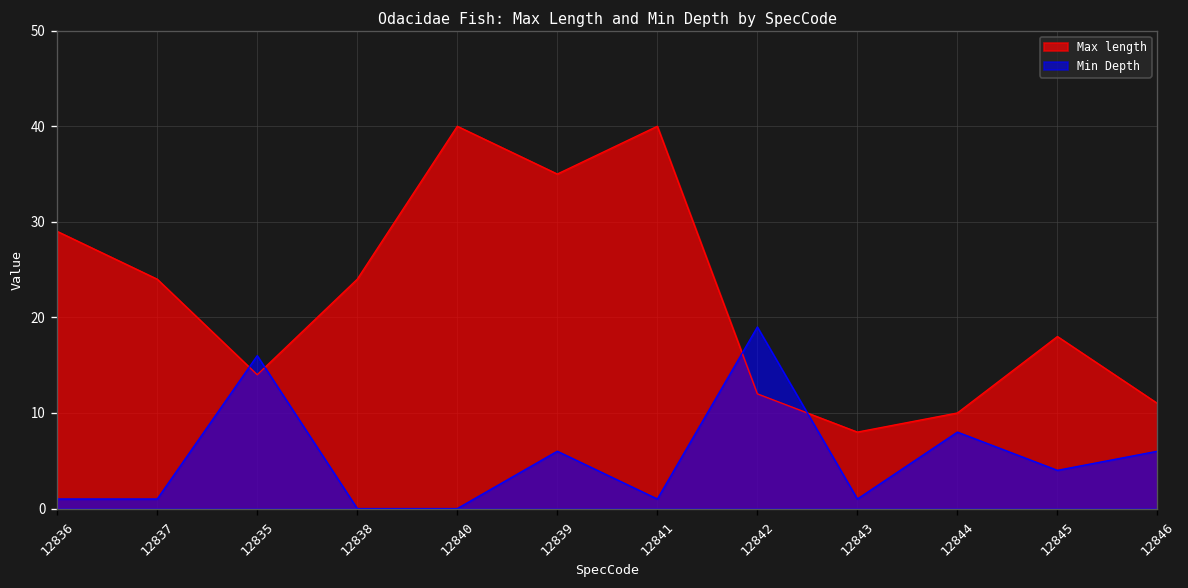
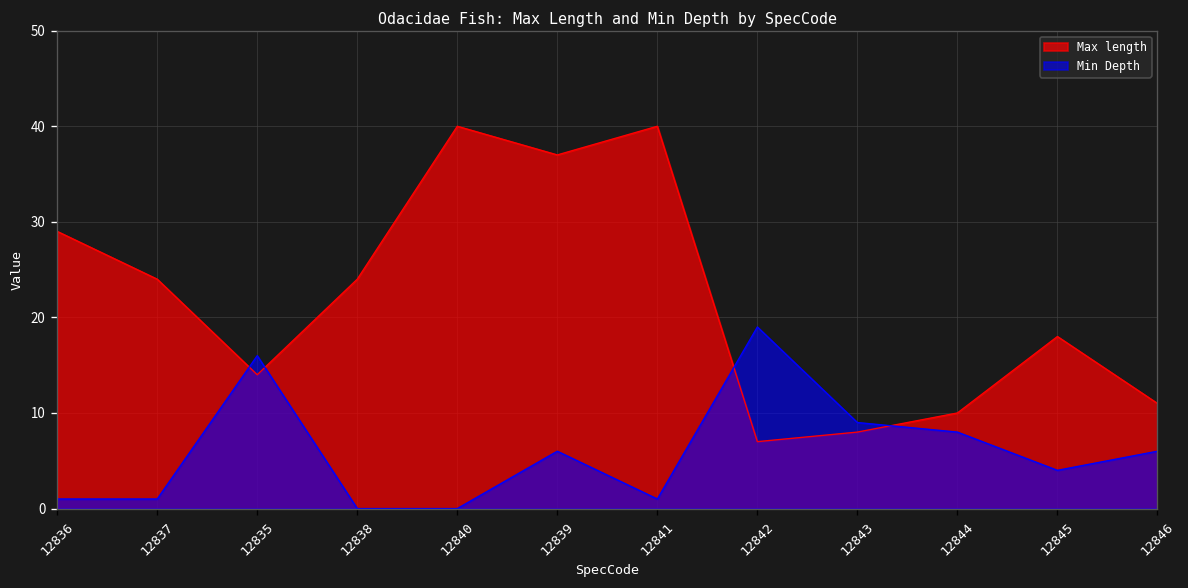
  {
    "Max length": {
      "12836": 29,
      "12837": 24,
      "12835": 14,
      "12838": 24,
      "12840": 40,
-     "12839": 35,
+     "12839": 37,
      "12841": 40,
-     "12842": 12,
+     "12842": 7,
      "12843": 8,
      "12844": 10,
      "12845": 18,
      "12846": 11
    },
    "Min Depth": {
      "12836": 1,
      "12837": 1,
      "12835": 16,
      "12838": 0,
      "12840": 0,
      "12839": 6,
      "12841": 1,
      "12842": 19,
-     "12843": 1,
+     "12843": 9,
      "12844": 8,
      "12845": 4,
      "12846": 6
    }
  }
